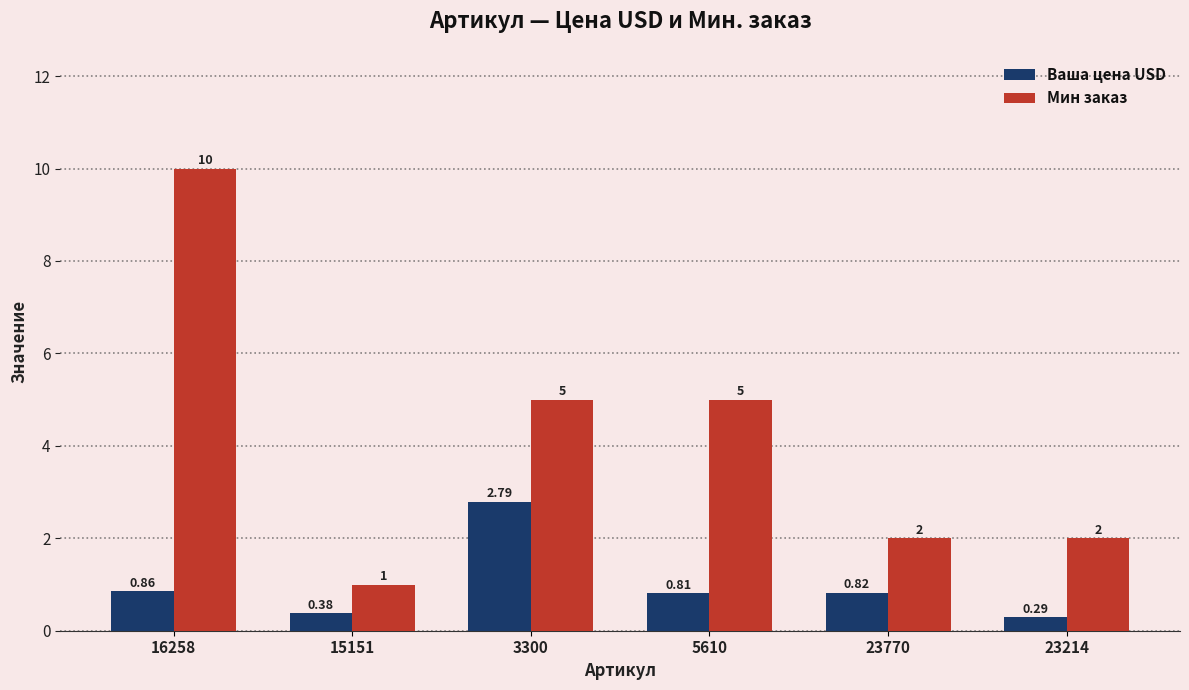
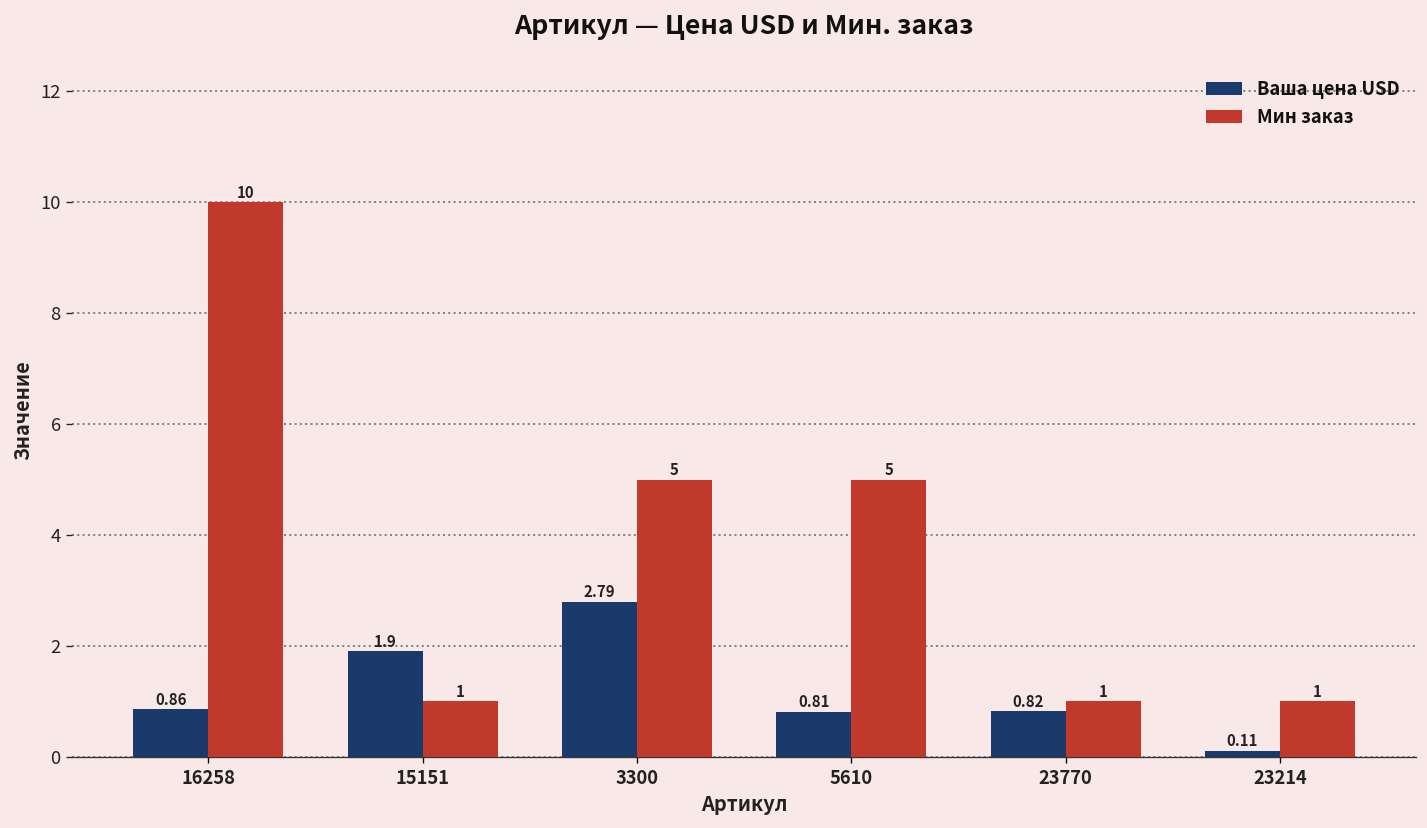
  {
    "Ваша цена USD": {
      "16258": 0.86,
-     "15151": 0.38,
+     "15151": 1.9,
      "3300": 2.79,
      "5610": 0.81,
      "23770": 0.82,
-     "23214": 0.29
+     "23214": 0.11
    },
    "Мин заказ": {
      "16258": 10,
      "15151": 1,
      "3300": 5,
      "5610": 5,
-     "23770": 2,
-     "23214": 2
+     "23770": 1,
+     "23214": 1
    }
  }
